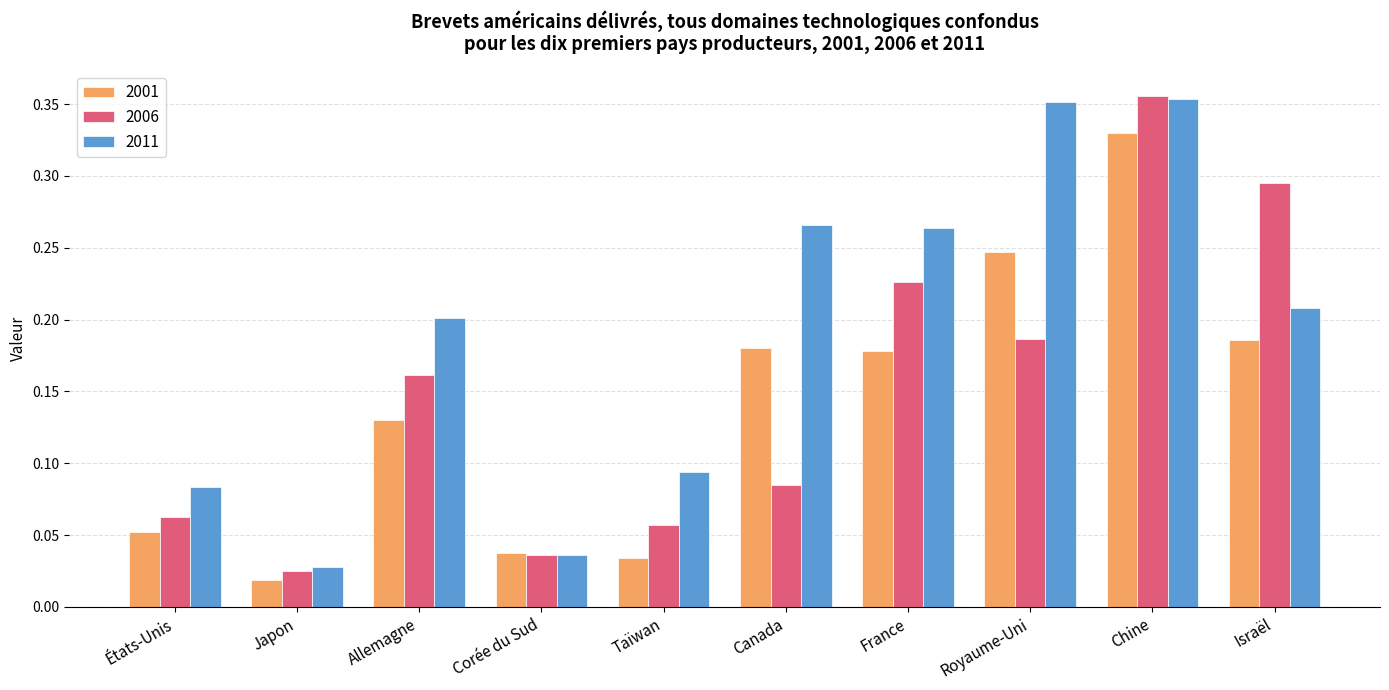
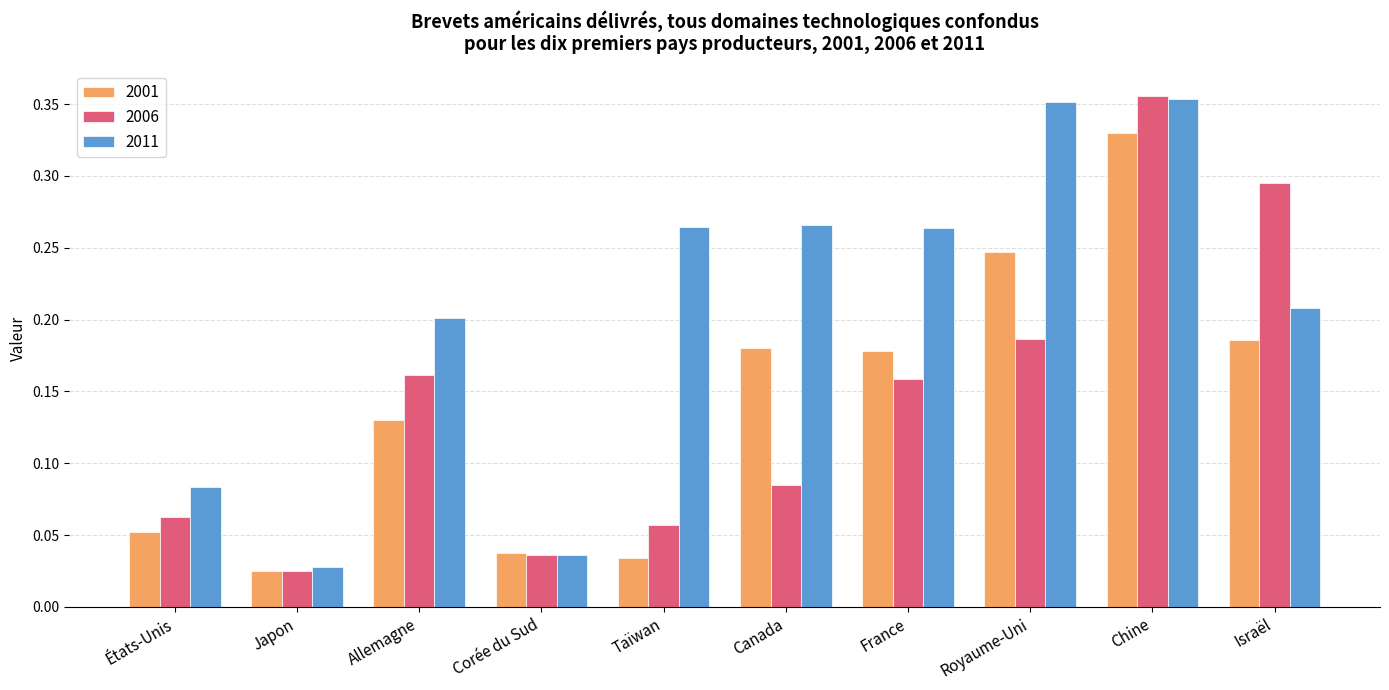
  {
    "2001": {
      "États-Unis": 0.052,
-     "Japon": 0.019,
+     "Japon": 0.025,
      "Allemagne": 0.130,
      "Corée du Sud": 0.037,
      "Taïwan": 0.034,
      "Canada": 0.180,
      "France": 0.178,
      "Royaume-Uni": 0.247,
      "Chine": 0.330,
      "Israël": 0.186
    },
    "2006": {
      "États-Unis": 0.063,
      "Japon": 0.025,
      "Allemagne": 0.161,
      "Corée du Sud": 0.036,
      "Taïwan": 0.057,
      "Canada": 0.085,
-     "France": 0.226,
+     "France": 0.159,
      "Royaume-Uni": 0.187,
      "Chine": 0.355,
      "Israël": 0.295
    },
    "2011": {
      "États-Unis": 0.084,
      "Japon": 0.028,
      "Allemagne": 0.201,
      "Corée du Sud": 0.036,
-     "Taïwan": 0.094,
+     "Taïwan": 0.265,
      "Canada": 0.266,
      "France": 0.264,
      "Royaume-Uni": 0.352,
      "Chine": 0.353,
      "Israël": 0.208
    }
  }
